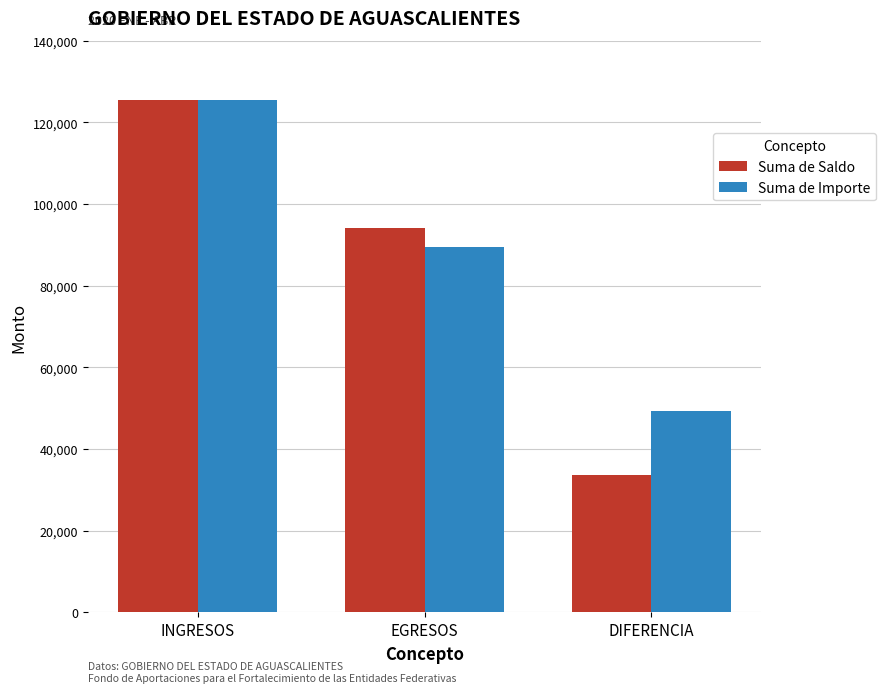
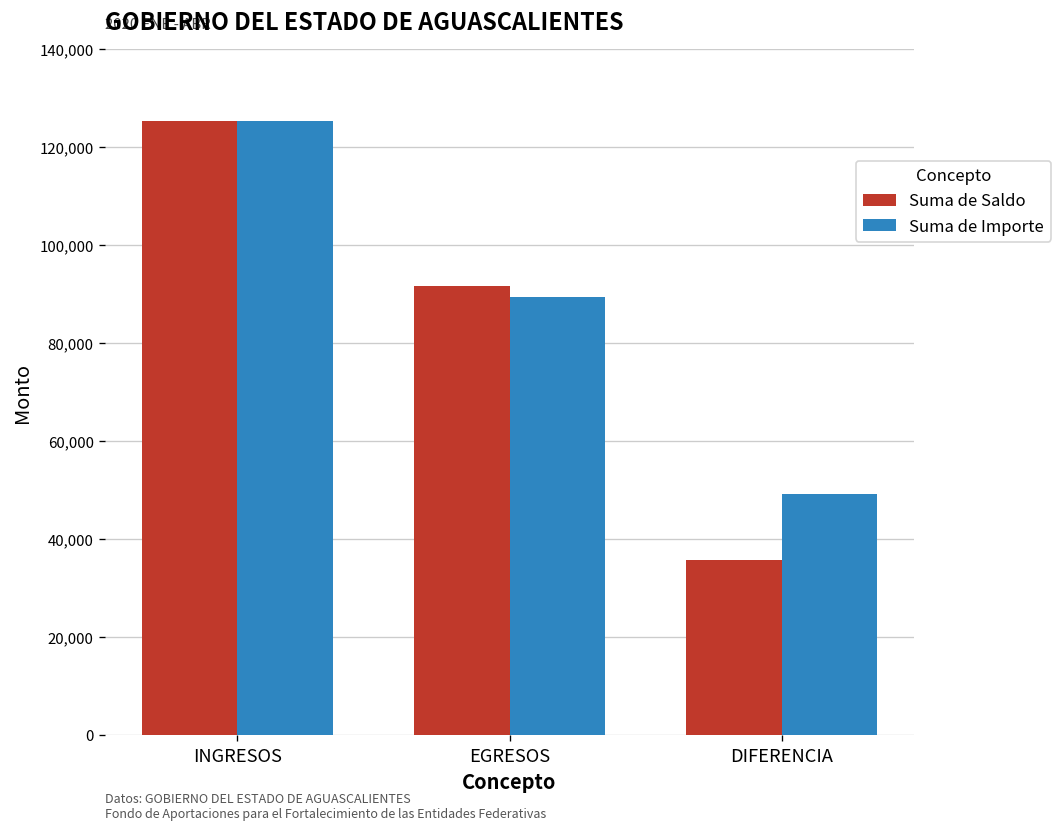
  {
    "Suma de Saldo": {
      "INGRESOS": "125,000",
-     "EGRESOS": "94,000",
-     "DIFERENCIA": "34,000"
+     "EGRESOS": "92,000",
+     "DIFERENCIA": "36,000"
    },
    "Suma de Importe": {
      "INGRESOS": "125,000",
      "EGRESOS": "89,000",
      "DIFERENCIA": "49,000"
    }
  }
